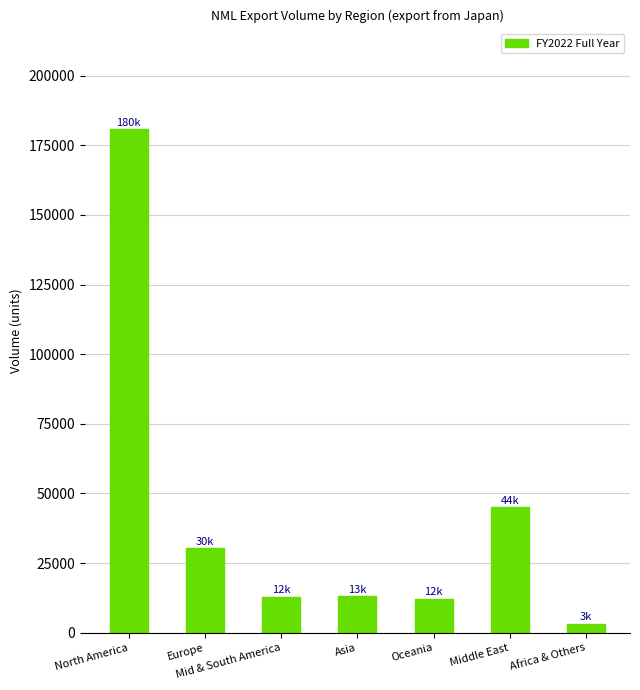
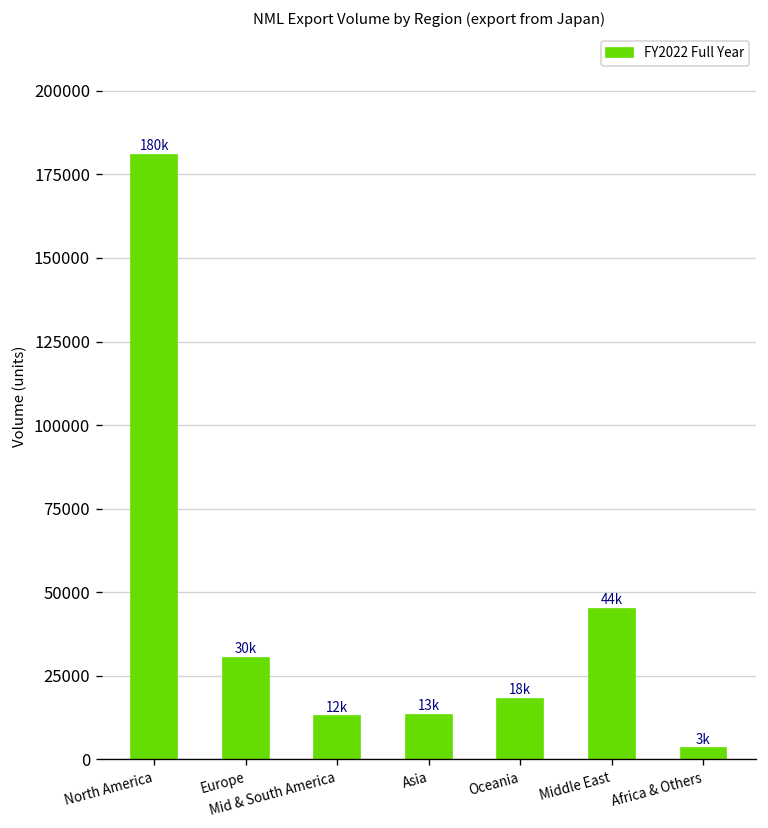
  {
    "Europe": "30k",
    "Asia": "13k",
-   "Oceania": "12k",
+   "Oceania": "18k",
    "Africa & Others": "3k"
  }
